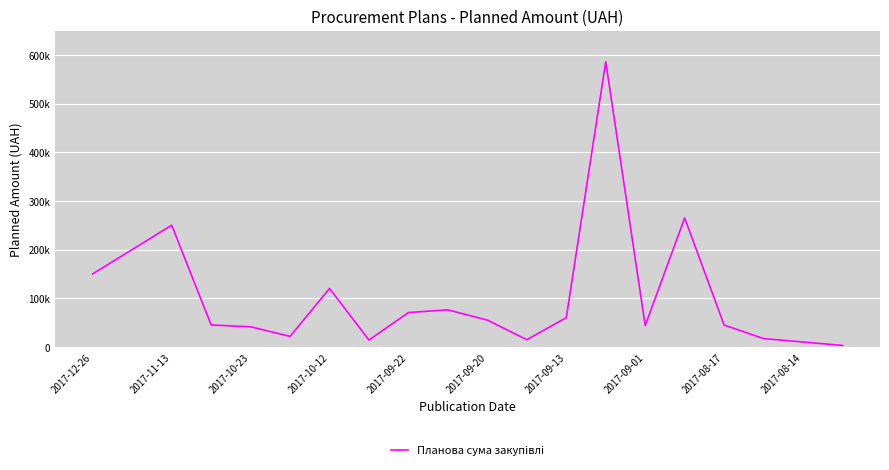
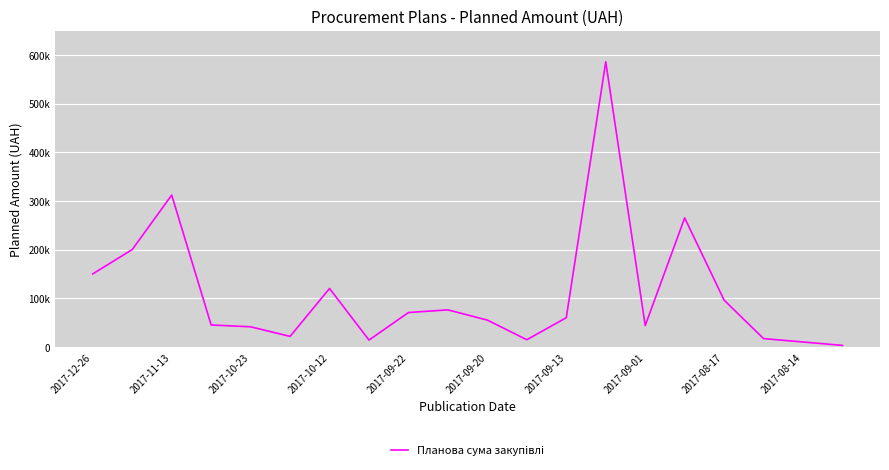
  {
    "2017-12-26": 150000,
-   "2017-11-13": 250000,
+   "2017-11-13": 310000,
    "2017-09-20": 60000,
    "2017-09-01": 40000,
-   "2017-08-17": 40000
+   "2017-08-17": 100000
  }
